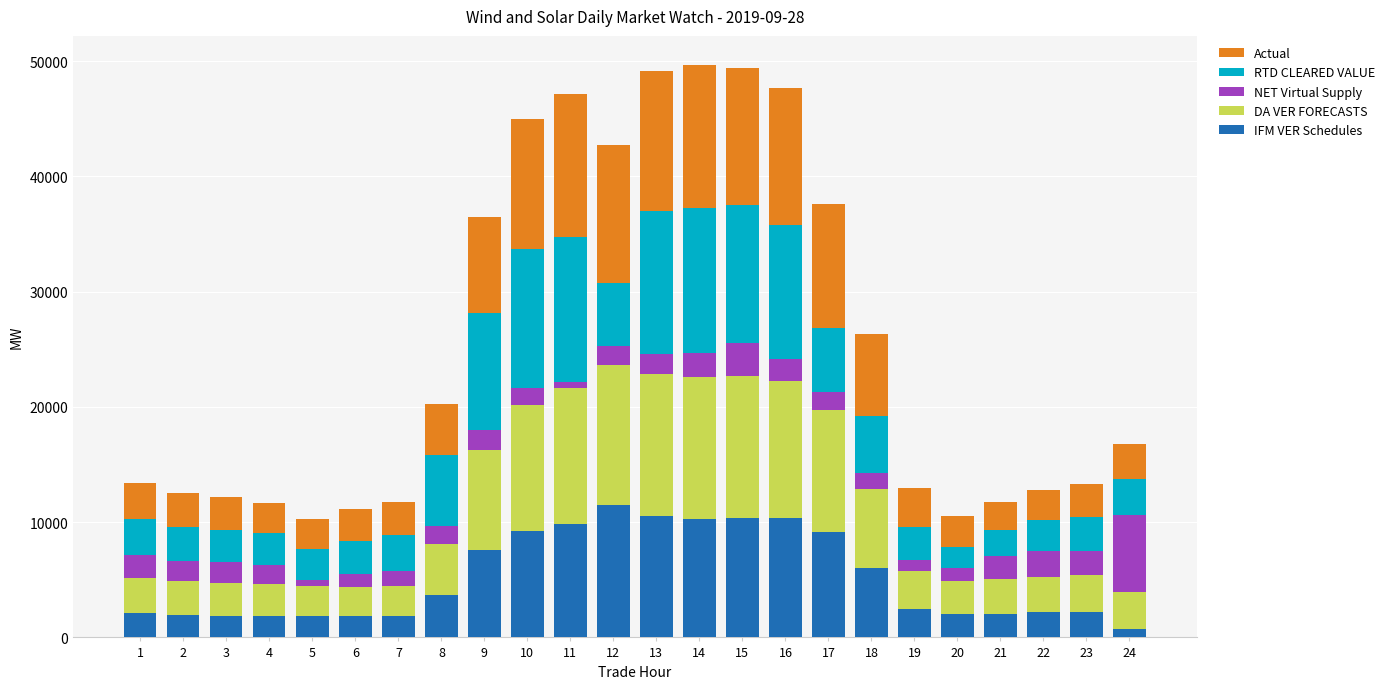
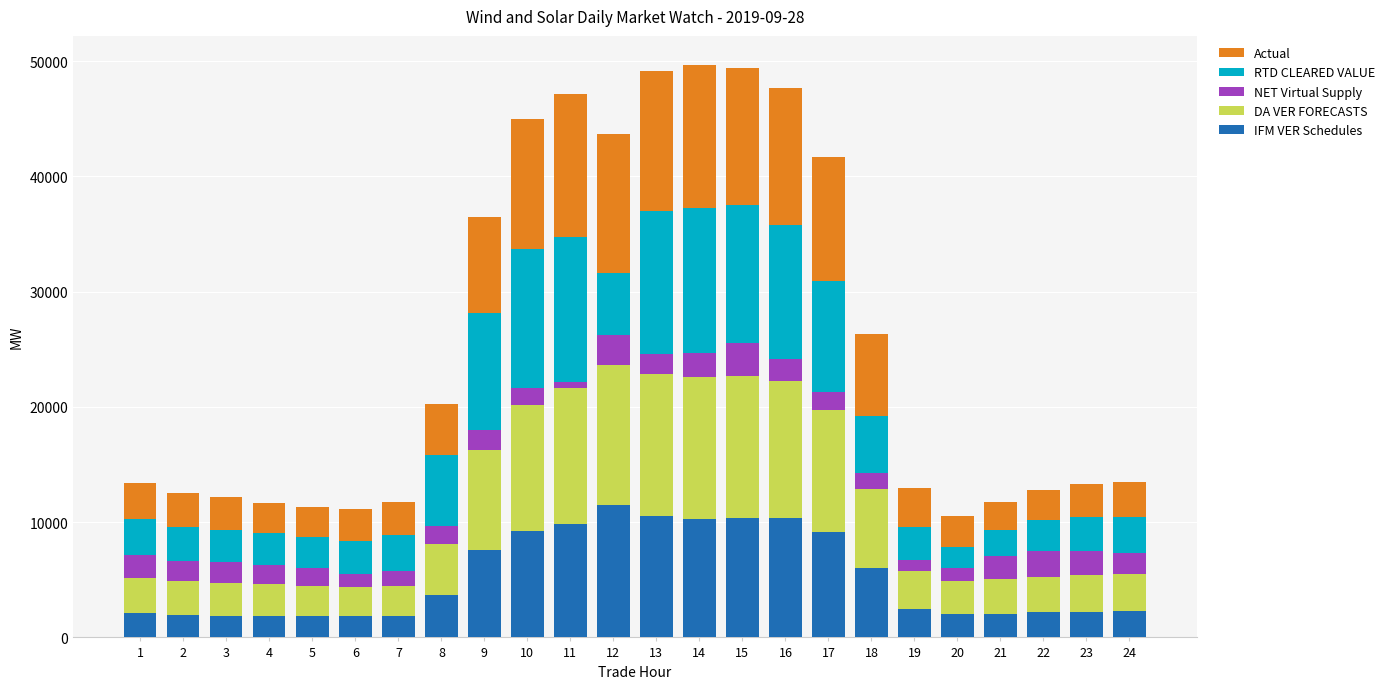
  {
    "IFM VER Schedules": {
      "1": 2100,
      "2": 1900,
      "3": 1900,
      "4": 1900,
      "5": 1800,
      "6": 1800,
      "7": 1900,
      "8": 3600,
      "9": 7500,
      "10": 9200,
      "11": 9900,
      "12": 11500,
      "13": 10500,
      "14": 10300,
      "15": 10300,
      "16": 10300,
      "17": 9200,
      "18": 6000,
      "19": 2500,
      "20": 2000,
      "21": 2100,
      "22": 2200,
      "23": 2200,
-     "24": 700
+     "24": 2300
    },
    "DA VER FORECASTS": {
      "1": 3000,
      "2": 2900,
      "3": 2900,
      "4": 2800,
      "5": 2700,
      "6": 2600,
      "7": 2600,
      "8": 4500,
      "9": 8700,
      "10": 10900,
      "11": 11800,
      "12": 12100,
      "13": 12400,
      "14": 12400,
      "15": 12300,
      "16": 11900,
      "17": 10600,
      "18": 6900,
      "19": 3300,
      "20": 2900,
      "21": 3000,
      "22": 3100,
      "23": 3200,
      "24": 3200
    },
    "NET Virtual Supply": {
      "1": 2000,
      "2": 1800,
      "3": 1800,
      "4": 1700,
-     "5": 500,
+     "5": 1500,
      "6": 1100,
      "7": 1300,
      "8": 1600,
      "9": 1700,
      "10": 1500,
      "11": 500,
-     "12": 1700,
+     "12": 2600,
      "13": 1700,
      "14": 2100,
      "15": 2900,
      "16": 1900,
      "17": 1500,
      "18": 1400,
      "19": 900,
      "20": 1100,
      "21": 2000,
      "22": 2200,
      "23": 2100,
-     "24": 6700
+     "24": 1800
    },
    "RTD CLEARED VALUE": {
      "1": 3200,
      "2": 2900,
      "3": 2800,
      "4": 2700,
      "5": 2700,
      "6": 2900,
      "7": 3100,
      "8": 6100,
      "9": 10100,
      "10": 12100,
      "11": 12600,
      "12": 5400,
      "13": 12500,
      "14": 12600,
      "15": 12000,
      "16": 11700,
-     "17": 5600,
+     "17": 9700,
      "18": 4900,
      "19": 2900,
      "20": 1800,
      "21": 2300,
      "22": 2700,
      "23": 2900,
      "24": 3100
    },
    "Actual": {
      "1": 3100,
      "2": 3000,
      "3": 2800,
      "4": 2700,
      "5": 2600,
      "6": 2700,
      "7": 2800,
      "8": 4500,
      "9": 8400,
      "10": 11300,
      "11": 12400,
      "12": 12000,
      "13": 12100,
      "14": 12400,
      "15": 11900,
      "16": 11900,
      "17": 10800,
      "18": 7100,
      "19": 3400,
      "20": 2700,
      "21": 2400,
      "22": 2500,
      "23": 2800,
      "24": 3000
    }
  }
